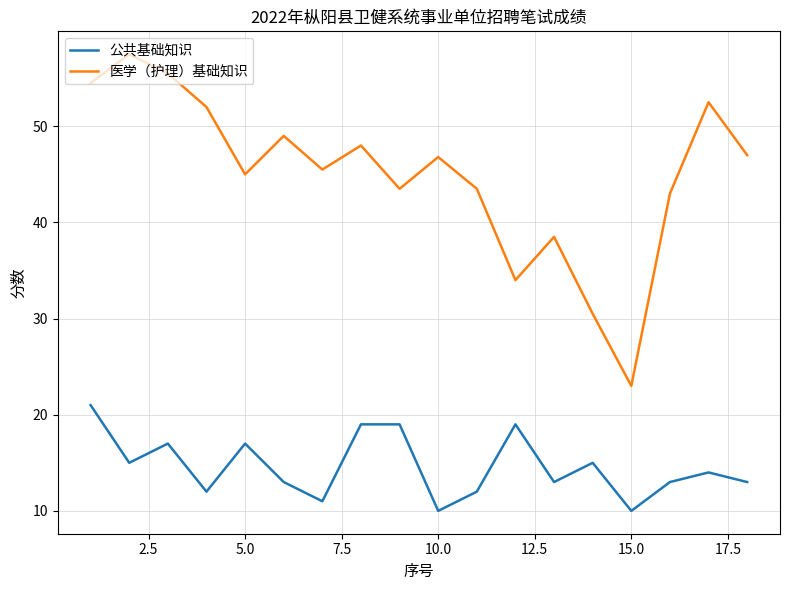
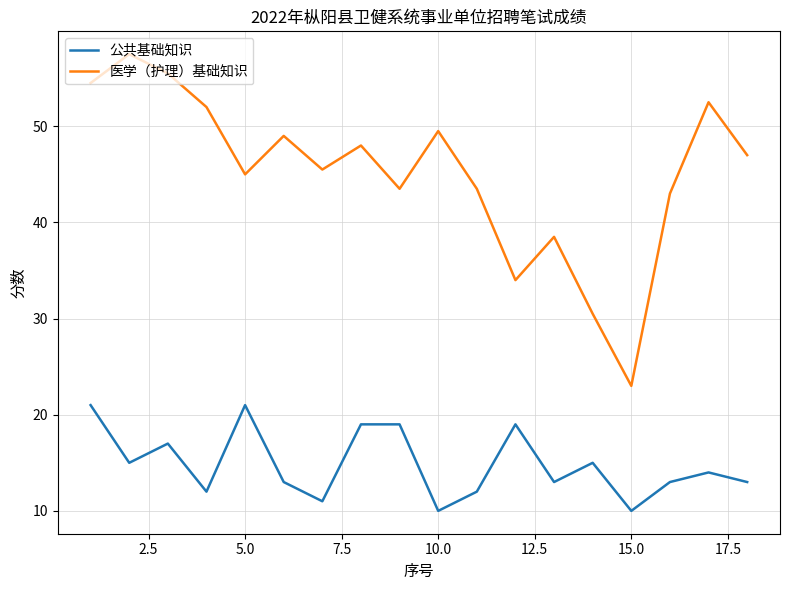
  {
    "公共基础知识": {
-     "5.0": 17,
+     "5.0": 21,
      "10.0": 10,
      "15.0": 10
    },
    "医学（护理）基础知识": {
      "5.0": 45,
-     "10.0": 47,
+     "10.0": 50,
      "15.0": 23
    }
  }
